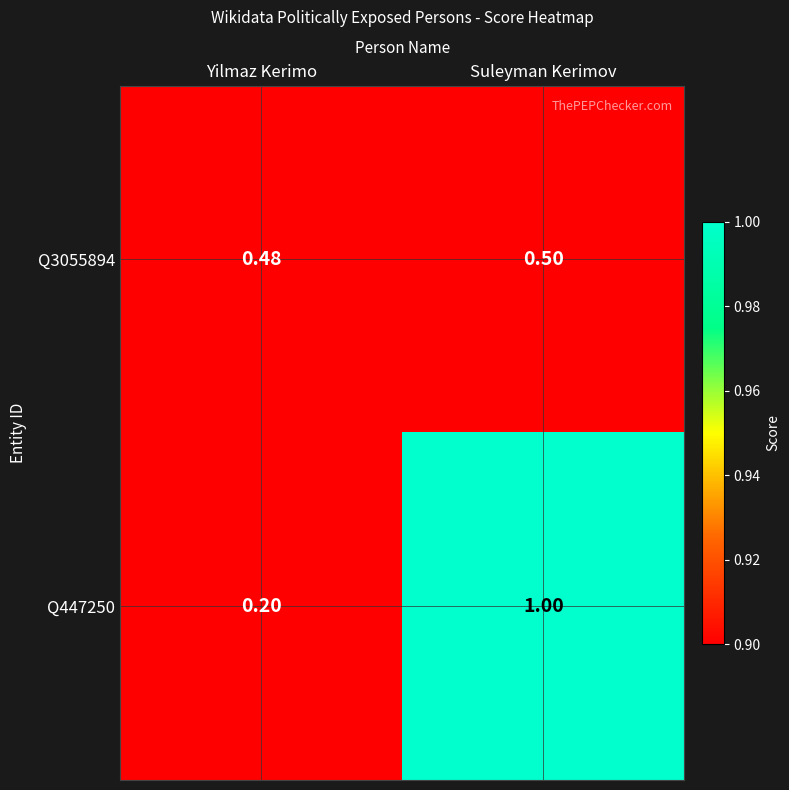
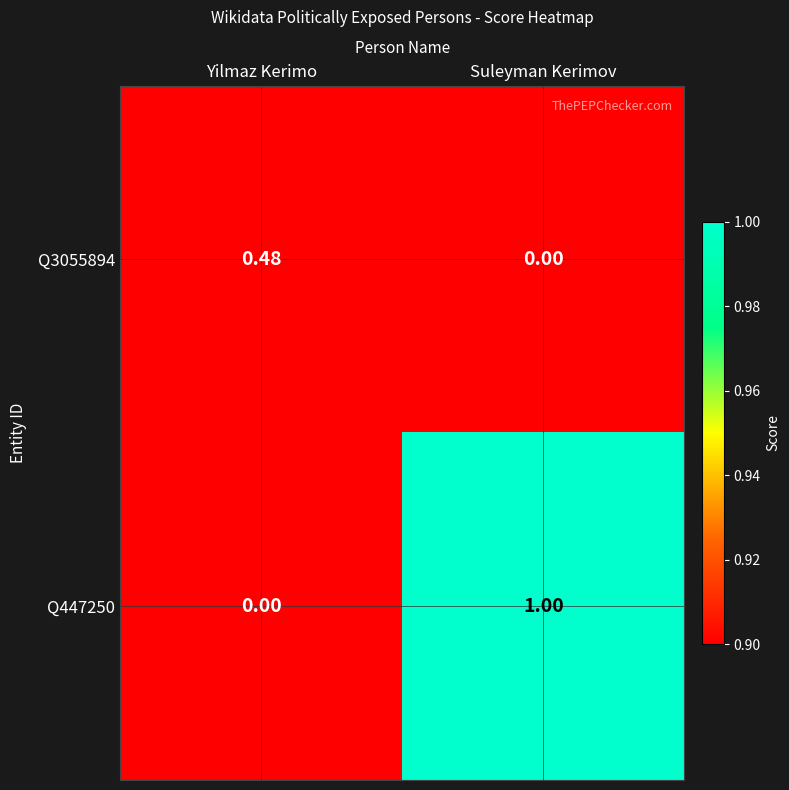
  {
    "Q3055894": {
      "Yilmaz Kerimo": 0.48,
-     "Suleyman Kerimov": 0.50
+     "Suleyman Kerimov": 0.00
    },
    "Q447250": {
-     "Yilmaz Kerimo": 0.20,
+     "Yilmaz Kerimo": 0.00,
      "Suleyman Kerimov": 1.00
    }
  }
